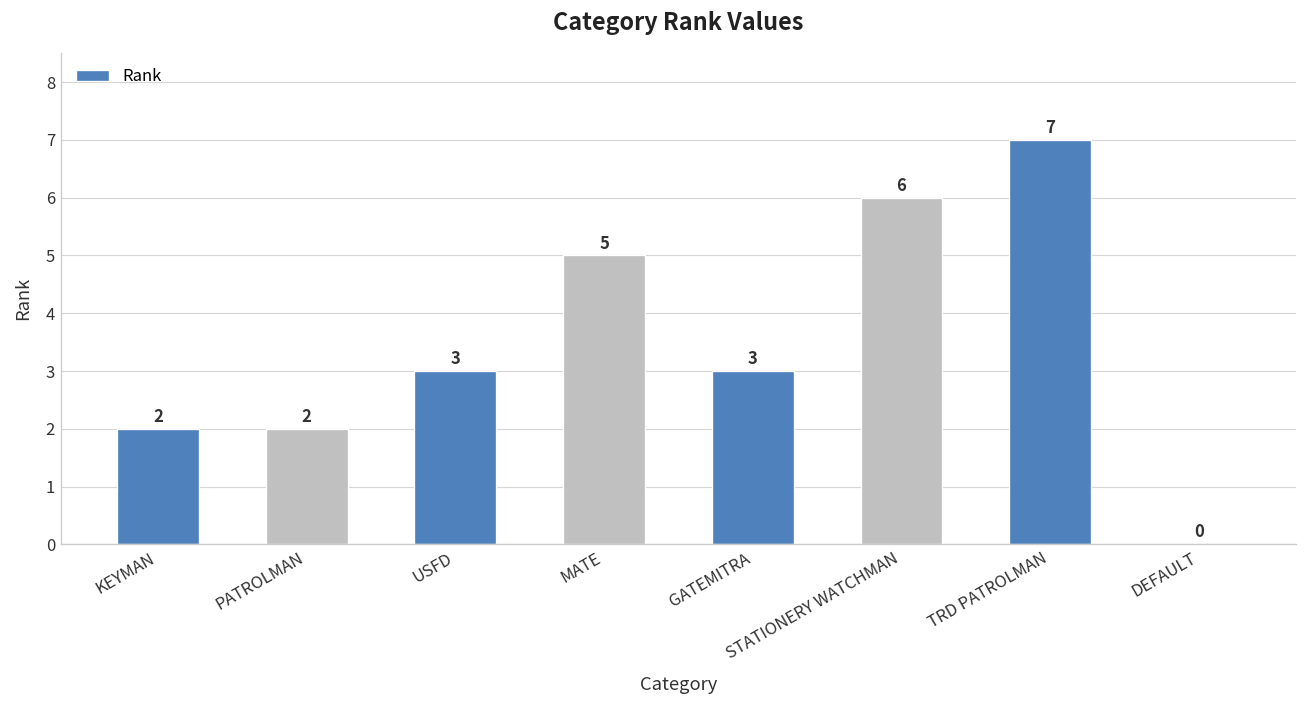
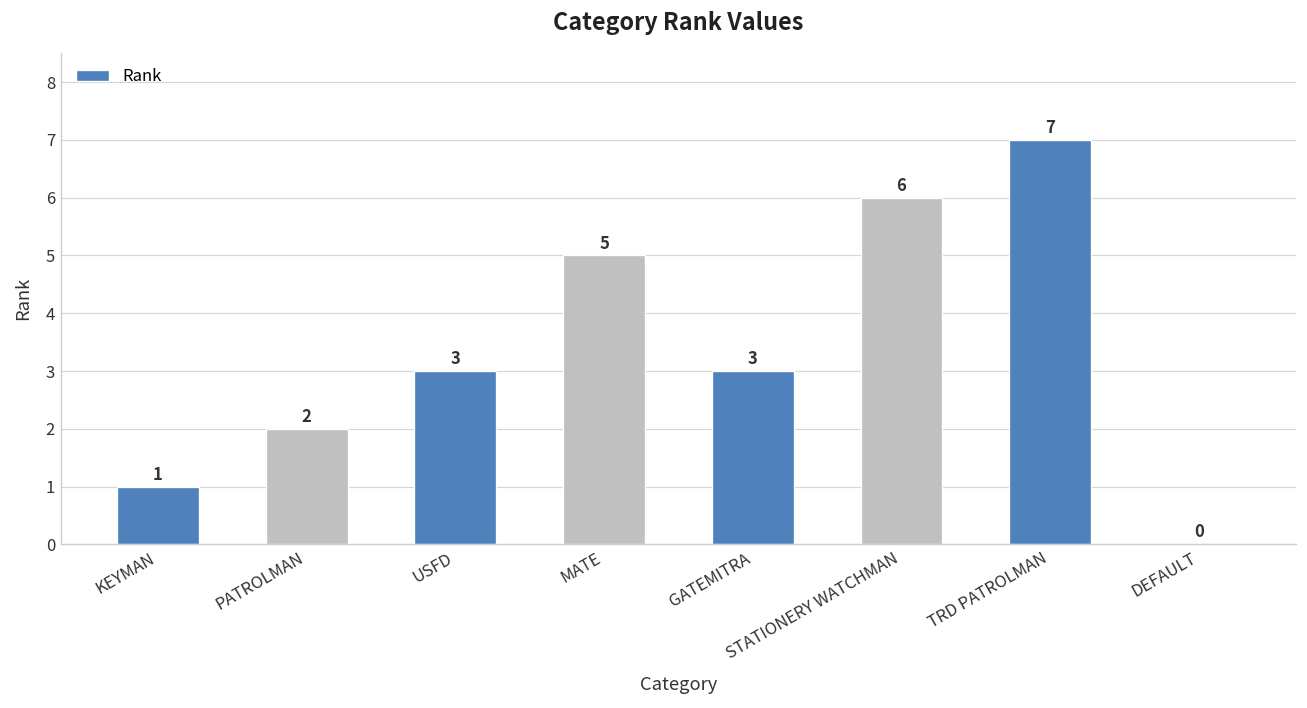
  {
-   "KEYMAN": 2,
+   "KEYMAN": 1,
    "PATROLMAN": 2,
    "USFD": 3,
    "MATE": 5,
    "GATEMITRA": 3,
    "STATIONERY WATCHMAN": 6,
    "TRD PATROLMAN": 7,
    "DEFAULT": 0
  }
